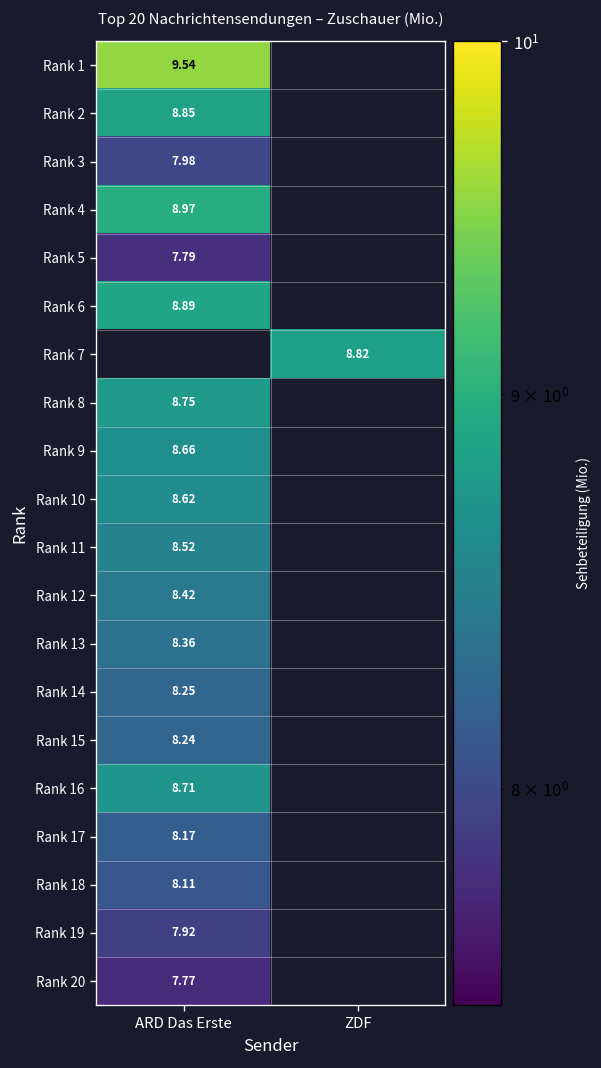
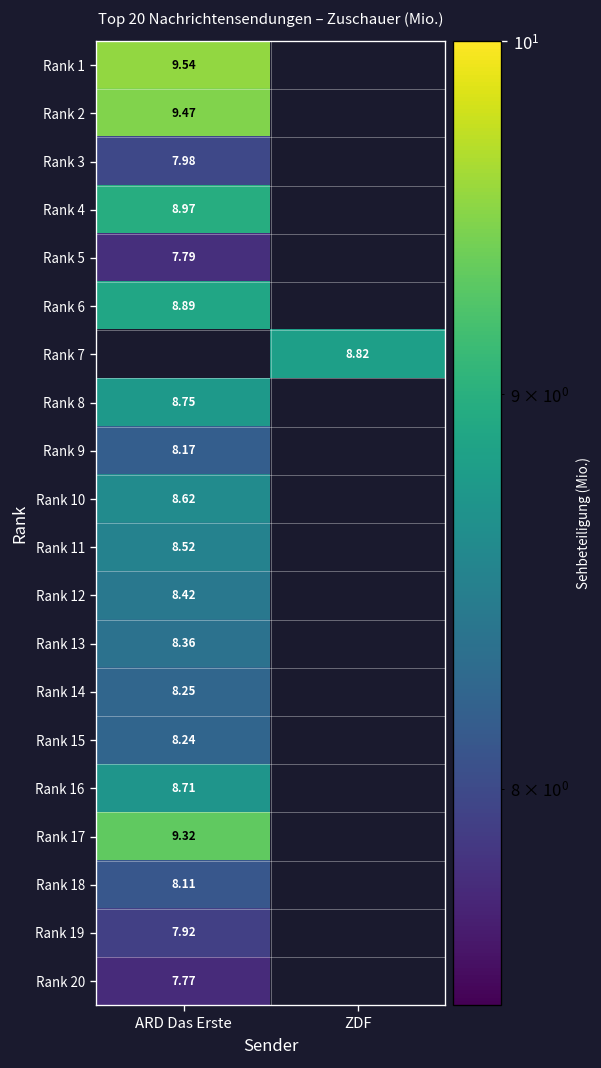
  {
    "Rank 1": {
      "ARD Das Erste": 9.54
    },
    "Rank 2": {
-     "ARD Das Erste": 8.85
+     "ARD Das Erste": 9.47
    },
    "Rank 3": {
      "ARD Das Erste": 7.98
    },
    "Rank 4": {
      "ARD Das Erste": 8.97
    },
    "Rank 5": {
      "ARD Das Erste": 7.79
    },
    "Rank 6": {
      "ARD Das Erste": 8.89
    },
    "Rank 7": {
      "ZDF": 8.82
    },
    "Rank 8": {
      "ARD Das Erste": 8.75
    },
    "Rank 9": {
-     "ARD Das Erste": 8.66
+     "ARD Das Erste": 8.17
    },
    "Rank 10": {
      "ARD Das Erste": 8.62
    },
    "Rank 11": {
      "ARD Das Erste": 8.52
    },
    "Rank 12": {
      "ARD Das Erste": 8.42
    },
    "Rank 13": {
      "ARD Das Erste": 8.36
    },
    "Rank 14": {
      "ARD Das Erste": 8.25
    },
    "Rank 15": {
      "ARD Das Erste": 8.24
    },
    "Rank 16": {
      "ARD Das Erste": 8.71
    },
    "Rank 17": {
-     "ARD Das Erste": 8.17
+     "ARD Das Erste": 9.32
    },
    "Rank 18": {
      "ARD Das Erste": 8.11
    },
    "Rank 19": {
      "ARD Das Erste": 7.92
    },
    "Rank 20": {
      "ARD Das Erste": 7.77
    }
  }
